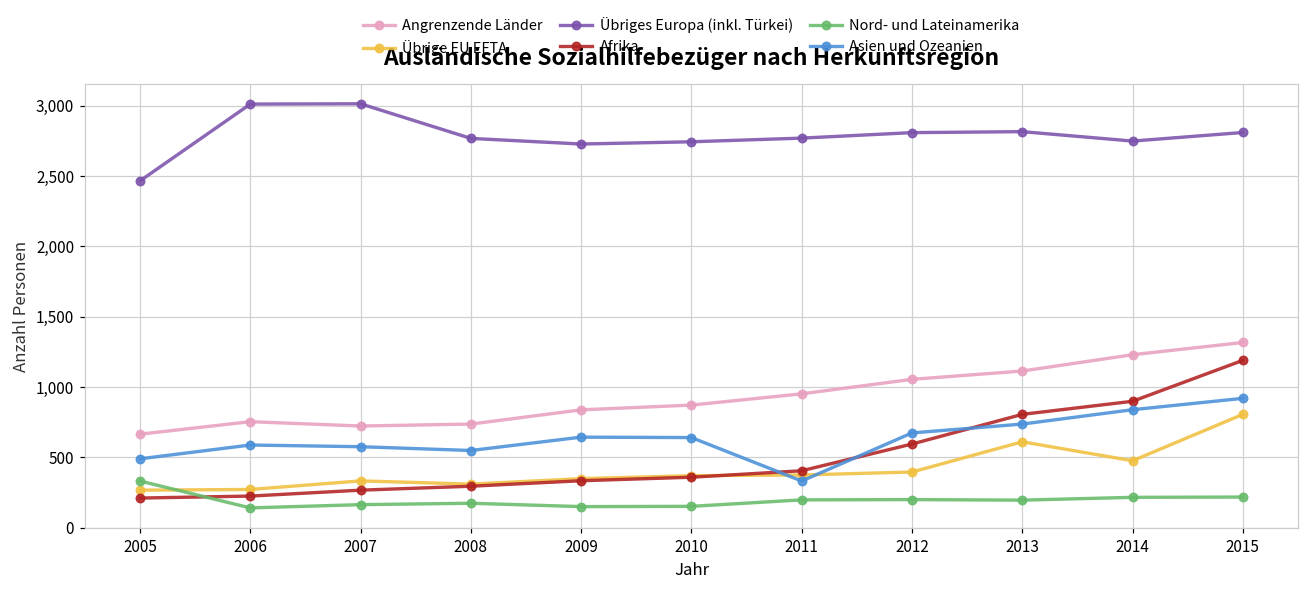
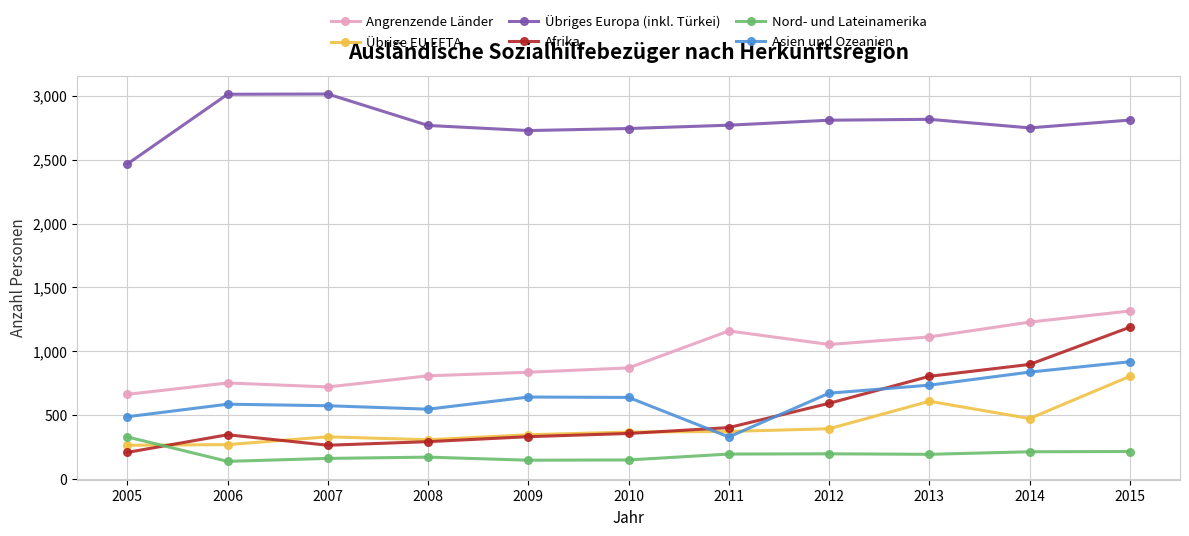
  {
    "Angrenzende Länder": {
      "2005": "660",
      "2006": "750",
      "2007": "720",
-     "2008": "740",
+     "2008": "810",
      "2009": "840",
      "2010": "870",
-     "2011": "950",
+     "2011": "1,160",
      "2012": "1,050",
      "2013": "1,110",
      "2014": "1,230",
      "2015": "1,320"
    },
    "Übrige EU EFTA": {
      "2005": "270",
      "2006": "270",
      "2007": "330",
      "2011": "370",
      "2012": "400",
      "2013": "610",
      "2014": "480",
      "2015": "810"
    },
    "Übriges Europa (inkl. Türkei)": {
      "2005": "2,470",
      "2006": "3,010",
      "2007": "3,010",
      "2008": "2,770",
      "2009": "2,730",
      "2010": "2,740",
      "2011": "2,770",
      "2012": "2,810",
      "2013": "2,820",
      "2014": "2,750",
      "2015": "2,810"
    },
    "Afrika": {
      "2005": "210",
-     "2006": "220",
+     "2006": "350",
      "2007": "270",
      "2011": "400",
      "2012": "590",
      "2013": "810",
      "2014": "900",
      "2015": "1,190"
    },
    "Nord- und Lateinamerika": {
      "2005": "330",
      "2006": "140",
      "2007": "160",
      "2008": "170",
      "2009": "150",
      "2010": "150",
      "2011": "200",
      "2012": "200",
      "2013": "200",
      "2014": "220",
      "2015": "220"
    },
    "Asien und Ozeanien": {
      "2005": "490",
      "2006": "590",
      "2007": "580",
      "2008": "550",
      "2009": "640",
      "2010": "640",
      "2011": "330",
      "2012": "670",
      "2013": "740",
      "2014": "840",
      "2015": "920"
    }
  }
